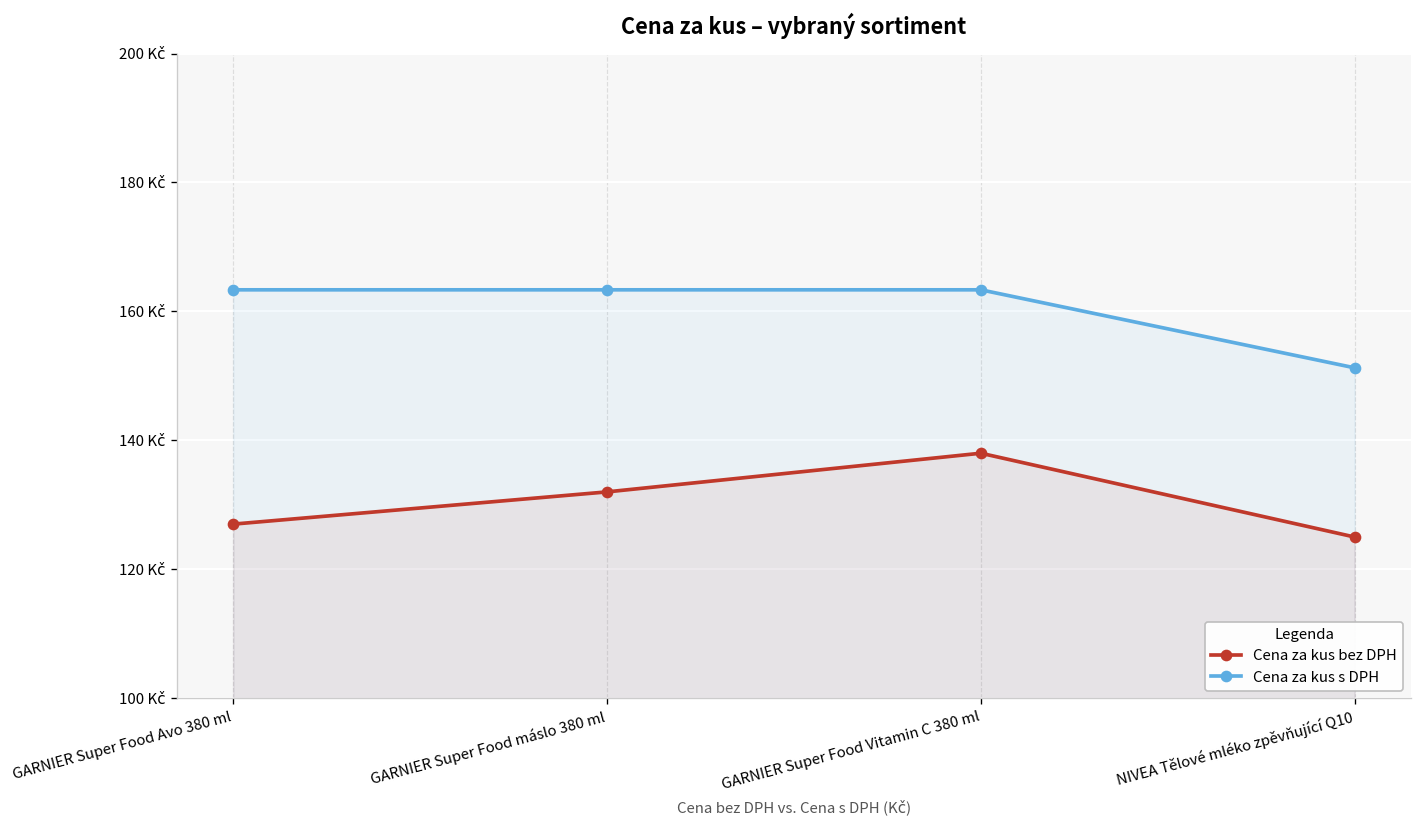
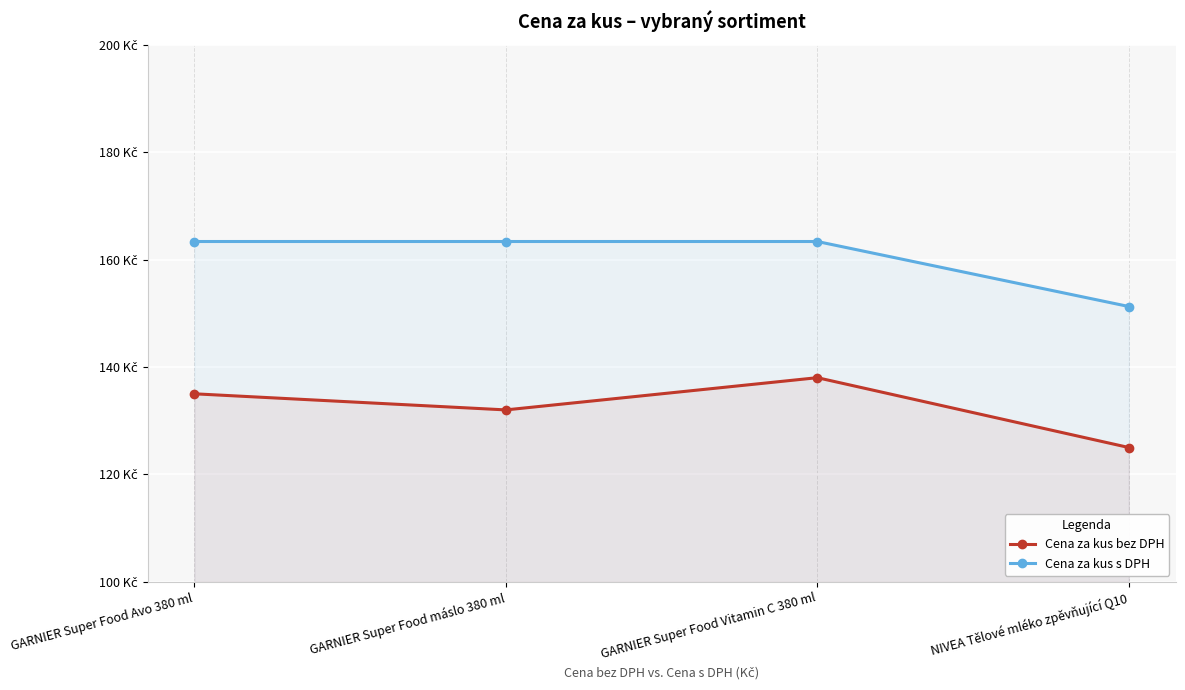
  {
    "Cena za kus bez DPH": {
-     "GARNIER Super Food Avo 380 ml": "127 Kč",
+     "GARNIER Super Food Avo 380 ml": "135 Kč",
      "GARNIER Super Food máslo 380 ml": "132 Kč",
      "GARNIER Super Food Vitamin C 380 ml": "138 Kč",
      "NIVEA Tělové mléko zpěvňující Q10": "125 Kč"
    },
    "Cena za kus s DPH": {
      "GARNIER Super Food Avo 380 ml": "163 Kč",
      "GARNIER Super Food máslo 380 ml": "163 Kč",
      "GARNIER Super Food Vitamin C 380 ml": "163 Kč",
      "NIVEA Tělové mléko zpěvňující Q10": "151 Kč"
    }
  }
